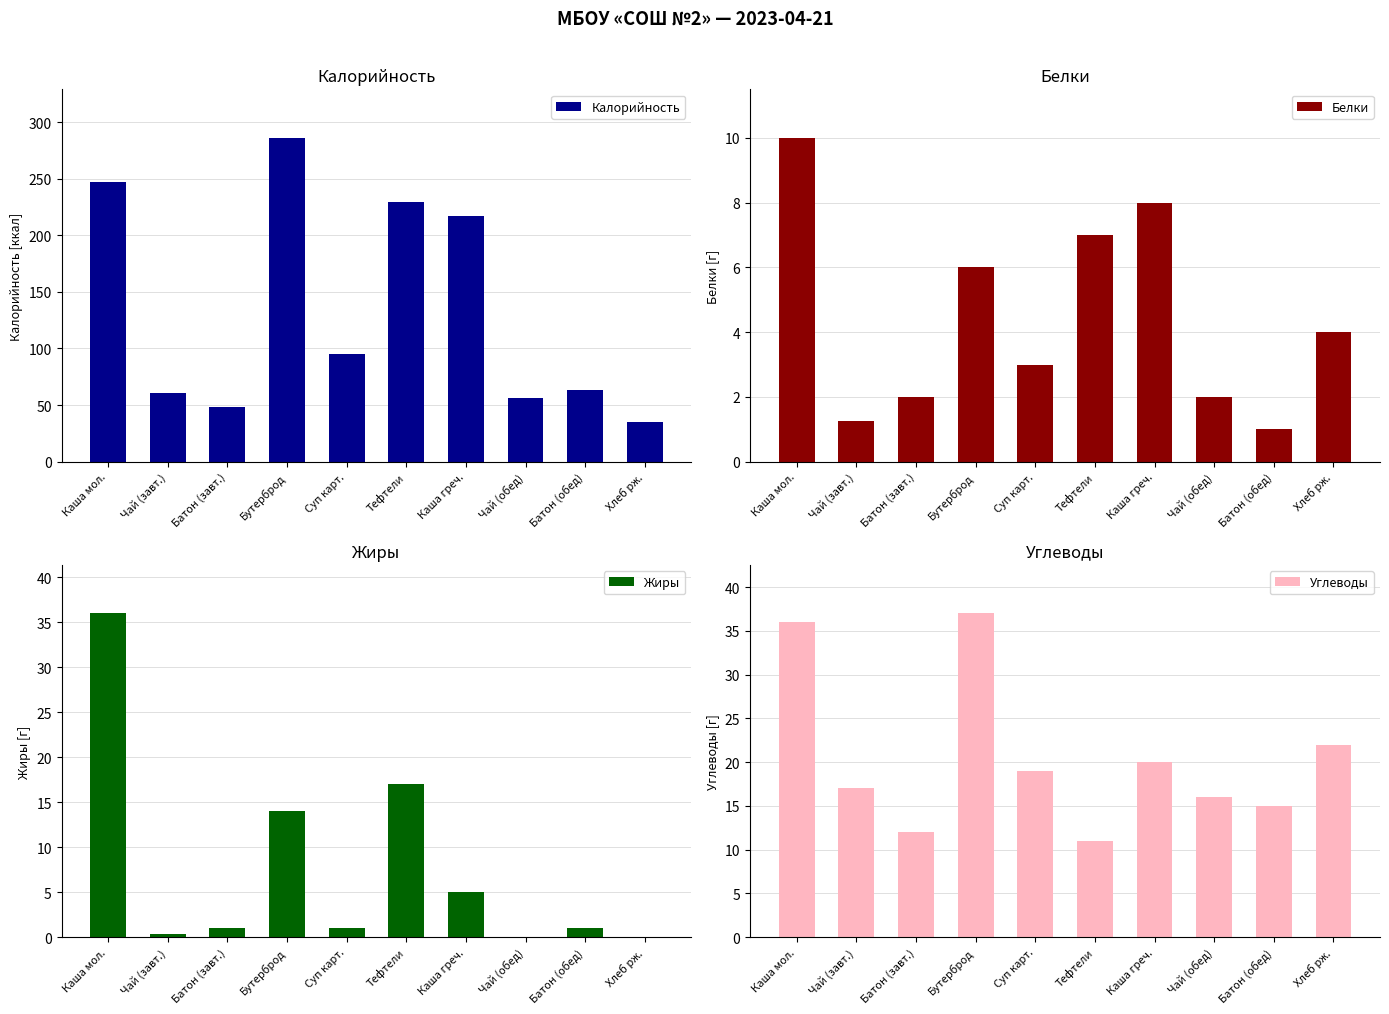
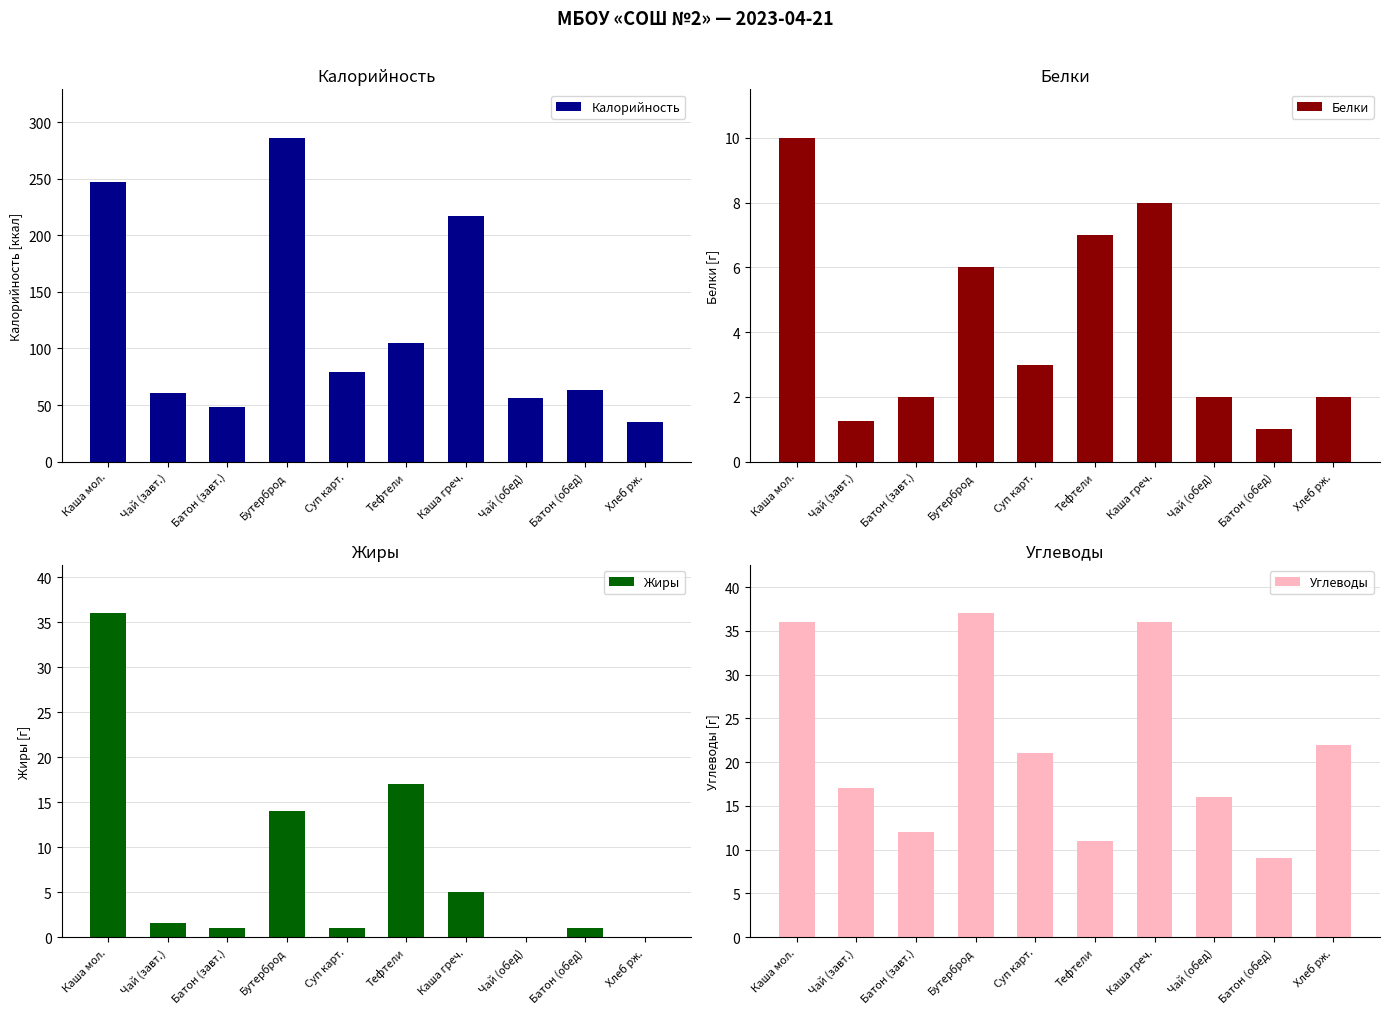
  {
    "Калорийность": {
      "Каша мол.": 247,
      "Чай (завт.)": 61,
      "Батон (завт.)": 48,
      "Бутерброд": 286,
-     "Суп карт.": 95,
-     "Тефтели": 229,
+     "Суп карт.": 79,
+     "Тефтели": 105,
      "Каша греч.": 217,
      "Чай (обед)": 56,
      "Батон (обед)": 63,
      "Хлеб рж.": 35
    },
    "Белки": {
      "Каша мол.": 10,
      "Чай (завт.)": 1.3,
      "Батон (завт.)": 2,
      "Бутерброд": 6,
      "Суп карт.": 3,
      "Тефтели": 7,
      "Каша греч.": 8,
      "Чай (обед)": 2,
      "Батон (обед)": 1,
-     "Хлеб рж.": 4
+     "Хлеб рж.": 2
    },
    "Жиры": {
      "Каша мол.": 36,
-     "Чай (завт.)": 0,
+     "Чай (завт.)": 2,
      "Батон (завт.)": 1,
      "Бутерброд": 14,
      "Суп карт.": 1,
      "Тефтели": 17,
      "Каша греч.": 5,
      "Чай (обед)": 0,
      "Батон (обед)": 1,
      "Хлеб рж.": 0
    },
    "Углеводы": {
      "Каша мол.": 36,
      "Чай (завт.)": 17,
      "Батон (завт.)": 12,
      "Бутерброд": 37,
-     "Суп карт.": 19,
+     "Суп карт.": 21,
      "Тефтели": 11,
-     "Каша греч.": 20,
+     "Каша греч.": 36,
      "Чай (обед)": 16,
-     "Батон (обед)": 15,
+     "Батон (обед)": 9,
      "Хлеб рж.": 22
    }
  }
